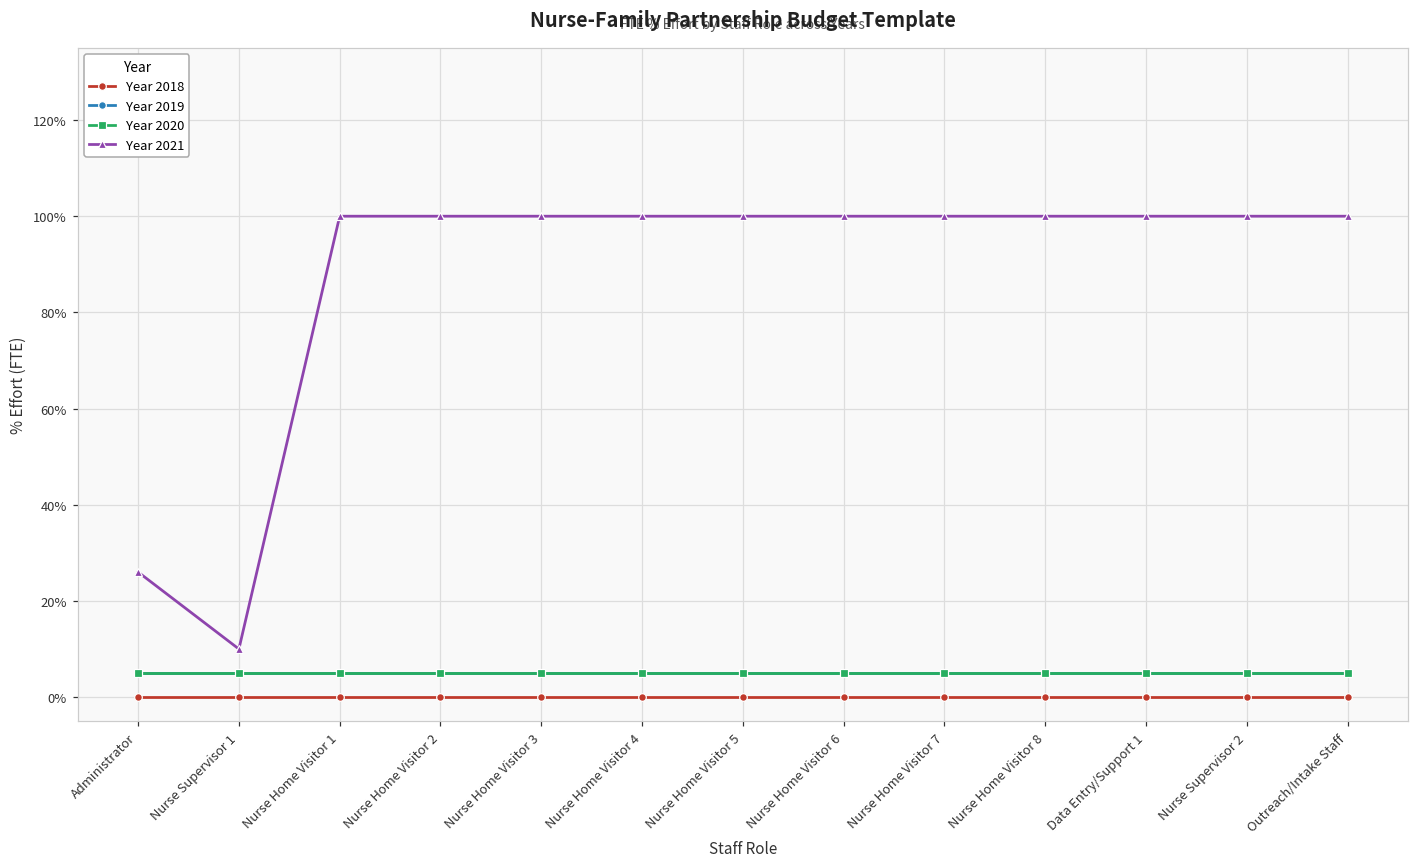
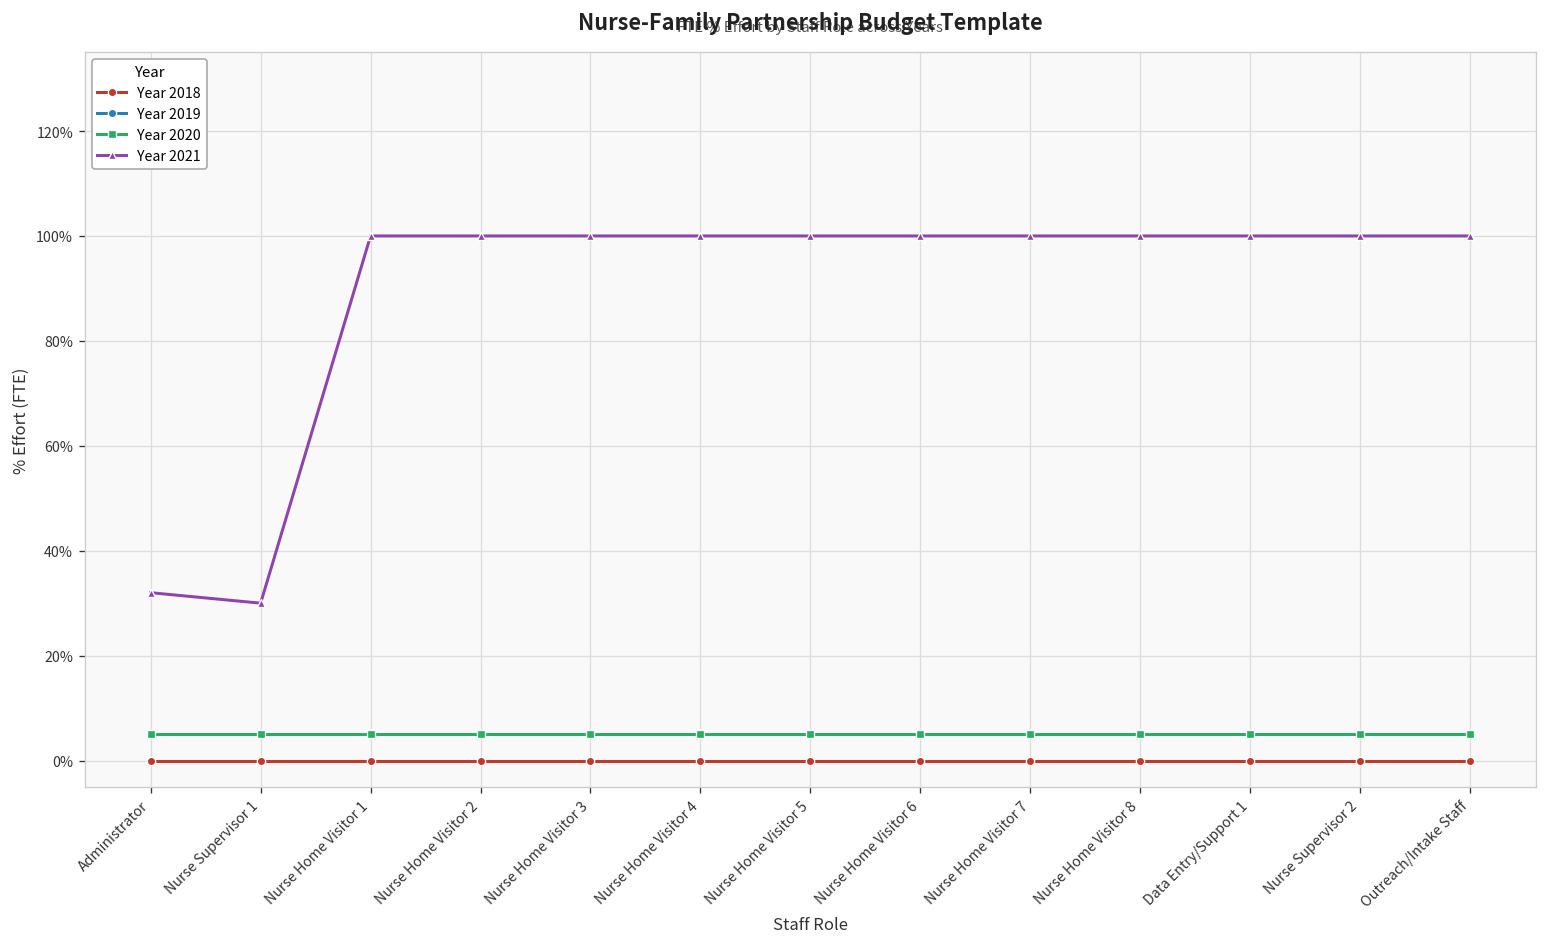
  {
    "Year 2018": {
      "Administrator": "0%",
      "Nurse Supervisor 1": "0%",
      "Nurse Home Visitor 1": "0%",
      "Nurse Home Visitor 2": "0%",
      "Nurse Home Visitor 3": "0%",
      "Nurse Home Visitor 4": "0%",
      "Nurse Home Visitor 5": "0%",
      "Nurse Home Visitor 6": "0%",
      "Nurse Home Visitor 7": "0%",
      "Nurse Home Visitor 8": "0%",
      "Data Entry/Support 1": "0%",
      "Nurse Supervisor 2": "0%",
      "Outreach/Intake Staff": "0%"
    },
    "Year 2020": {
      "Administrator": "5%",
      "Nurse Supervisor 1": "5%",
      "Nurse Home Visitor 1": "5%",
      "Nurse Home Visitor 2": "5%",
      "Nurse Home Visitor 3": "5%",
      "Nurse Home Visitor 4": "5%",
      "Nurse Home Visitor 5": "5%",
      "Nurse Home Visitor 6": "5%",
      "Nurse Home Visitor 7": "5%",
      "Nurse Home Visitor 8": "5%",
      "Data Entry/Support 1": "5%",
      "Nurse Supervisor 2": "5%",
      "Outreach/Intake Staff": "5%"
    },
    "Year 2021": {
-     "Administrator": "26%",
-     "Nurse Supervisor 1": "10%",
+     "Administrator": "32%",
+     "Nurse Supervisor 1": "30%",
      "Nurse Home Visitor 1": "100%",
      "Nurse Home Visitor 2": "100%",
      "Nurse Home Visitor 3": "100%",
      "Nurse Home Visitor 4": "100%",
      "Nurse Home Visitor 5": "100%",
      "Nurse Home Visitor 6": "100%",
      "Nurse Home Visitor 7": "100%",
      "Nurse Home Visitor 8": "100%",
      "Data Entry/Support 1": "100%",
      "Nurse Supervisor 2": "100%",
      "Outreach/Intake Staff": "100%"
    }
  }
